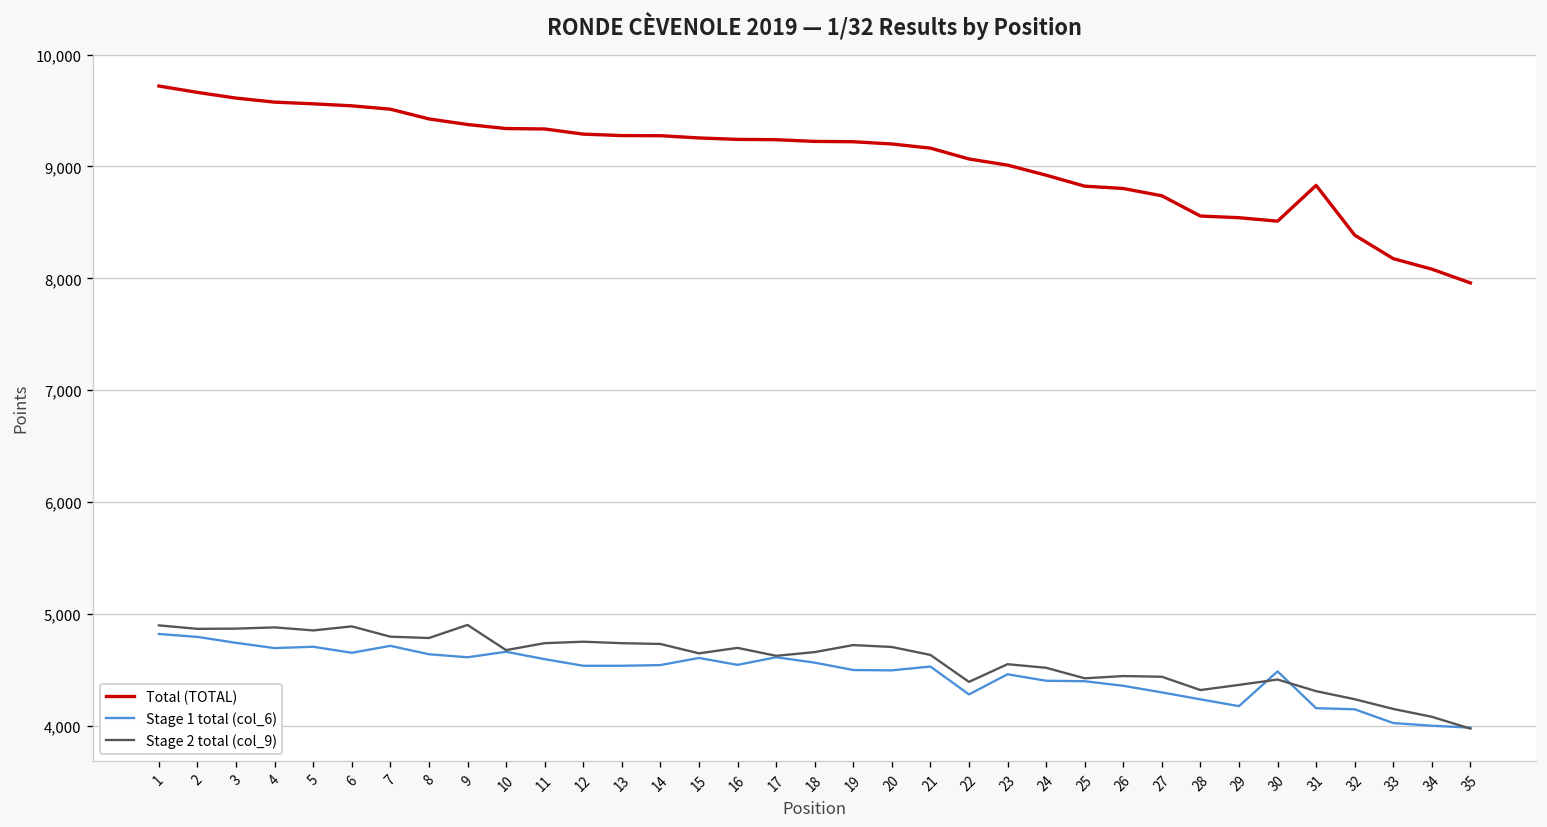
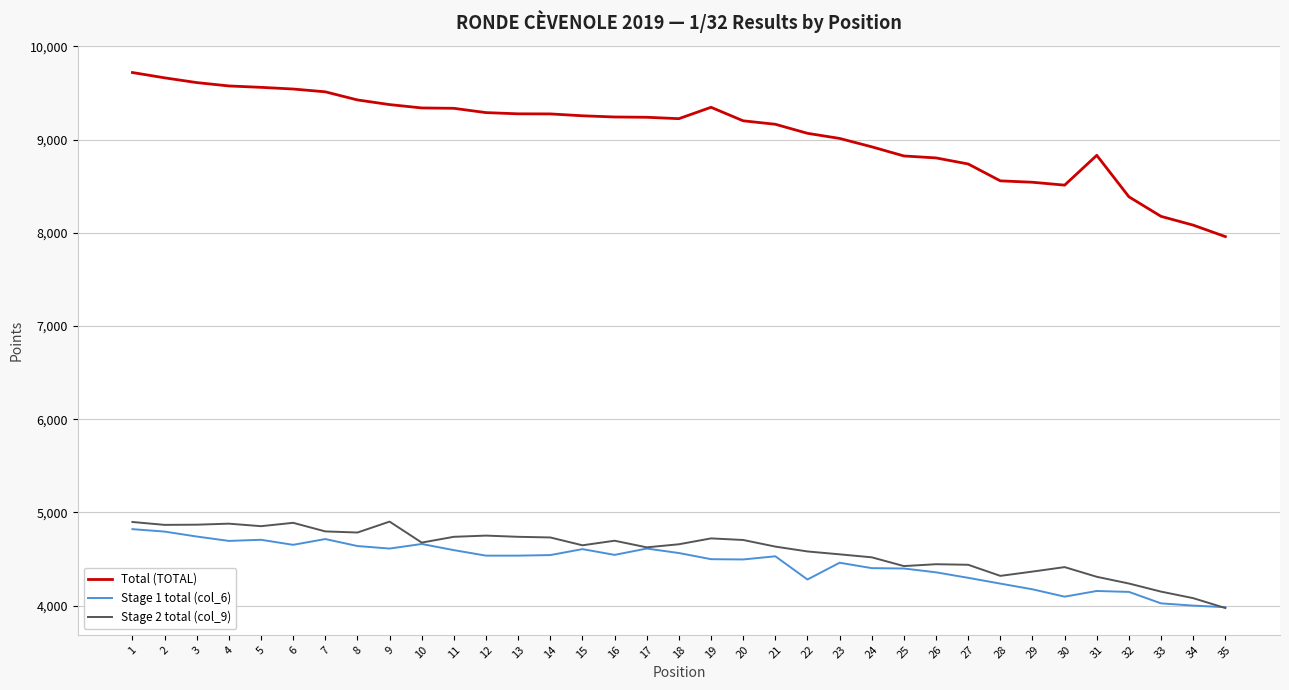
  {
    "Total (TOTAL)": {
      "1": "9,700",
      "2": "9,700",
      "3": "9,600",
      "4": "9,600",
      "5": "9,600",
      "6": "9,500",
      "7": "9,500",
      "8": "9,400",
      "9": "9,400",
      "10": "9,300",
      "11": "9,300",
      "12": "9,300",
      "13": "9,300",
      "14": "9,300",
      "15": "9,300",
      "16": "9,200",
      "17": "9,200",
      "18": "9,200",
-     "19": "9,200",
+     "19": "9,300",
      "20": "9,200",
      "21": "9,200",
      "22": "9,100",
      "23": "9,000",
      "24": "8,900",
      "25": "8,800",
      "26": "8,800",
      "27": "8,700",
      "28": "8,600",
      "29": "8,500",
      "30": "8,500",
      "31": "8,800",
      "32": "8,400",
      "33": "8,200",
      "34": "8,100",
      "35": "8,000"
    },
    "Stage 1 total (col_6)": {
      "1": "4,800",
      "2": "4,800",
      "3": "4,700",
      "4": "4,700",
      "5": "4,700",
      "6": "4,700",
      "7": "4,700",
      "8": "4,600",
      "9": "4,600",
      "11": "4,600",
      "12": "4,500",
      "13": "4,500",
      "14": "4,500",
      "15": "4,600",
      "16": "4,500",
      "18": "4,600",
      "19": "4,500",
      "20": "4,500",
      "21": "4,500",
      "22": "4,300",
      "23": "4,500",
      "24": "4,400",
      "26": "4,400",
      "27": "4,300",
      "28": "4,200",
      "29": "4,200",
-     "30": "4,500",
+     "30": "4,100",
      "31": "4,200",
      "32": "4,100",
      "33": "4,000",
      "34": "4,000"
    },
    "Stage 2 total (col_9)": {
      "1": "4,900",
      "2": "4,900",
      "3": "4,900",
      "4": "4,900",
      "5": "4,900",
      "6": "4,900",
      "7": "4,800",
      "8": "4,800",
      "9": "4,900",
      "11": "4,700",
      "12": "4,800",
      "13": "4,700",
      "14": "4,700",
      "15": "4,600",
      "16": "4,700",
      "18": "4,700",
      "19": "4,700",
      "20": "4,700",
      "21": "4,600",
-     "22": "4,400",
+     "22": "4,600",
      "23": "4,600",
      "24": "4,500",
      "26": "4,400",
      "27": "4,400",
      "28": "4,300",
      "29": "4,400",
      "30": "4,400",
      "31": "4,300",
      "32": "4,200",
      "33": "4,200",
      "34": "4,100"
    }
  }
